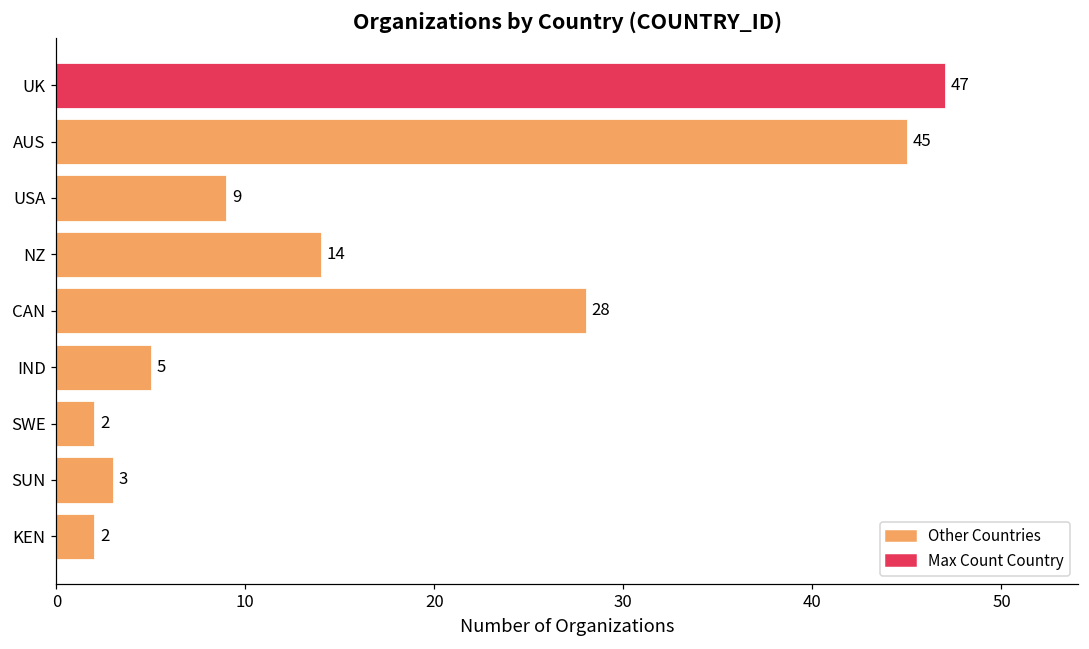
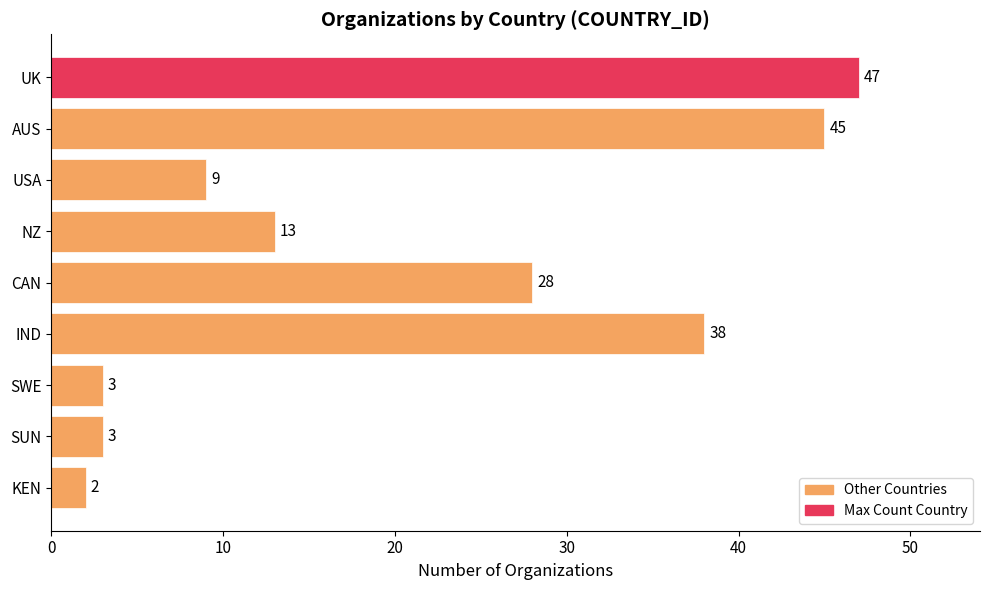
  {
    "UK": 47,
    "AUS": 45,
    "USA": 9,
-   "NZ": 14,
+   "NZ": 13,
    "CAN": 28,
-   "IND": 5,
-   "SWE": 2,
+   "IND": 38,
+   "SWE": 3,
    "SUN": 3,
    "KEN": 2
  }
